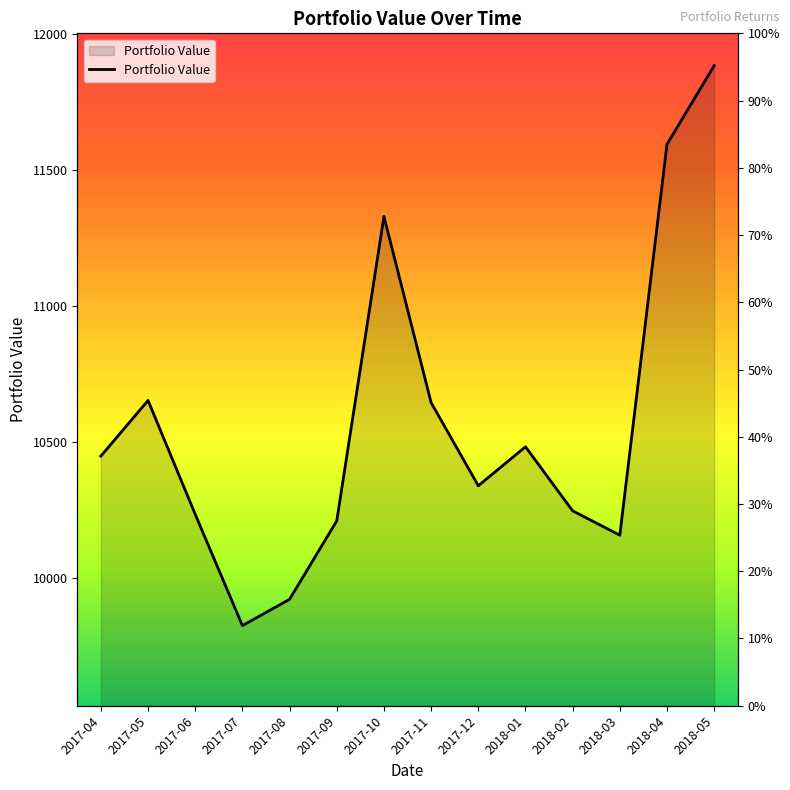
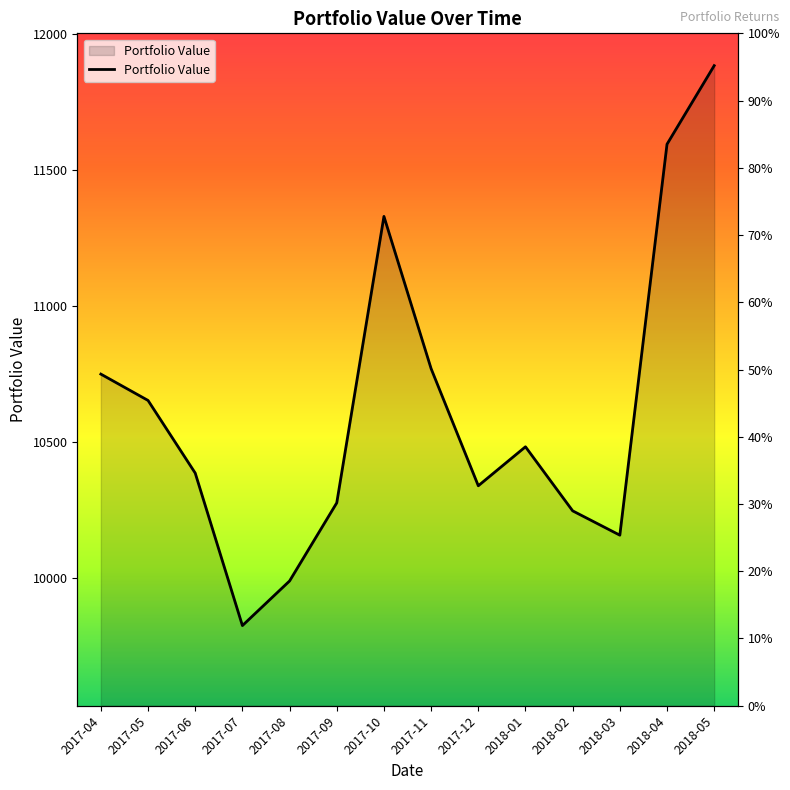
  {
-   "2017-04": 10450,
+   "2017-04": 10750,
    "2017-05": 10650,
-   "2017-06": 10230,
+   "2017-06": 10390,
    "2017-07": 9820,
-   "2017-08": 9920,
-   "2017-09": 10210,
+   "2017-08": 9990,
+   "2017-09": 10280,
    "2017-10": 11330,
-   "2017-11": 10640,
+   "2017-11": 10770,
    "2017-12": 10340,
    "2018-01": 10480,
    "2018-02": 10250,
    "2018-03": 10160,
    "2018-04": 11600,
    "2018-05": 11880
  }
